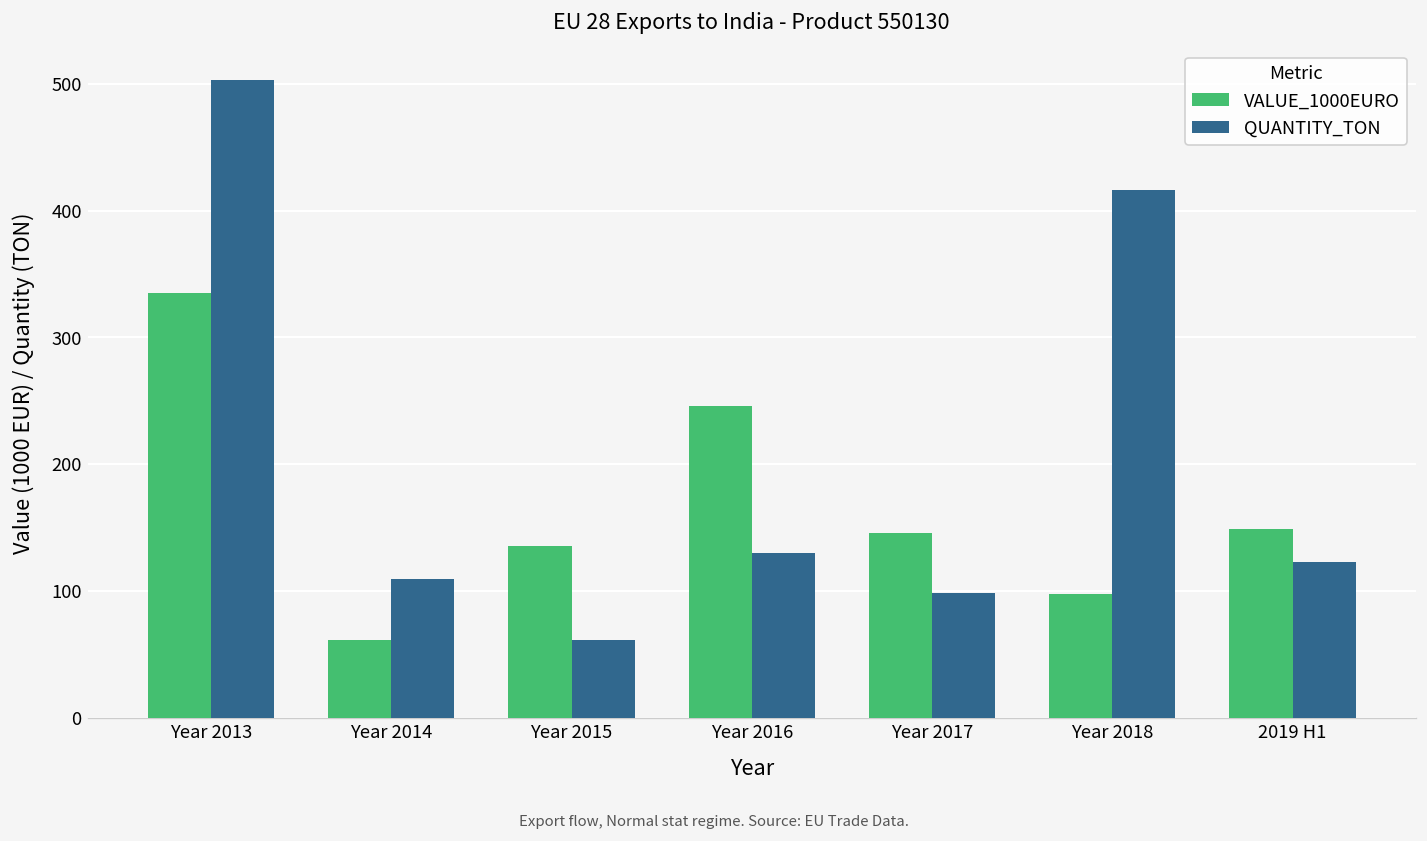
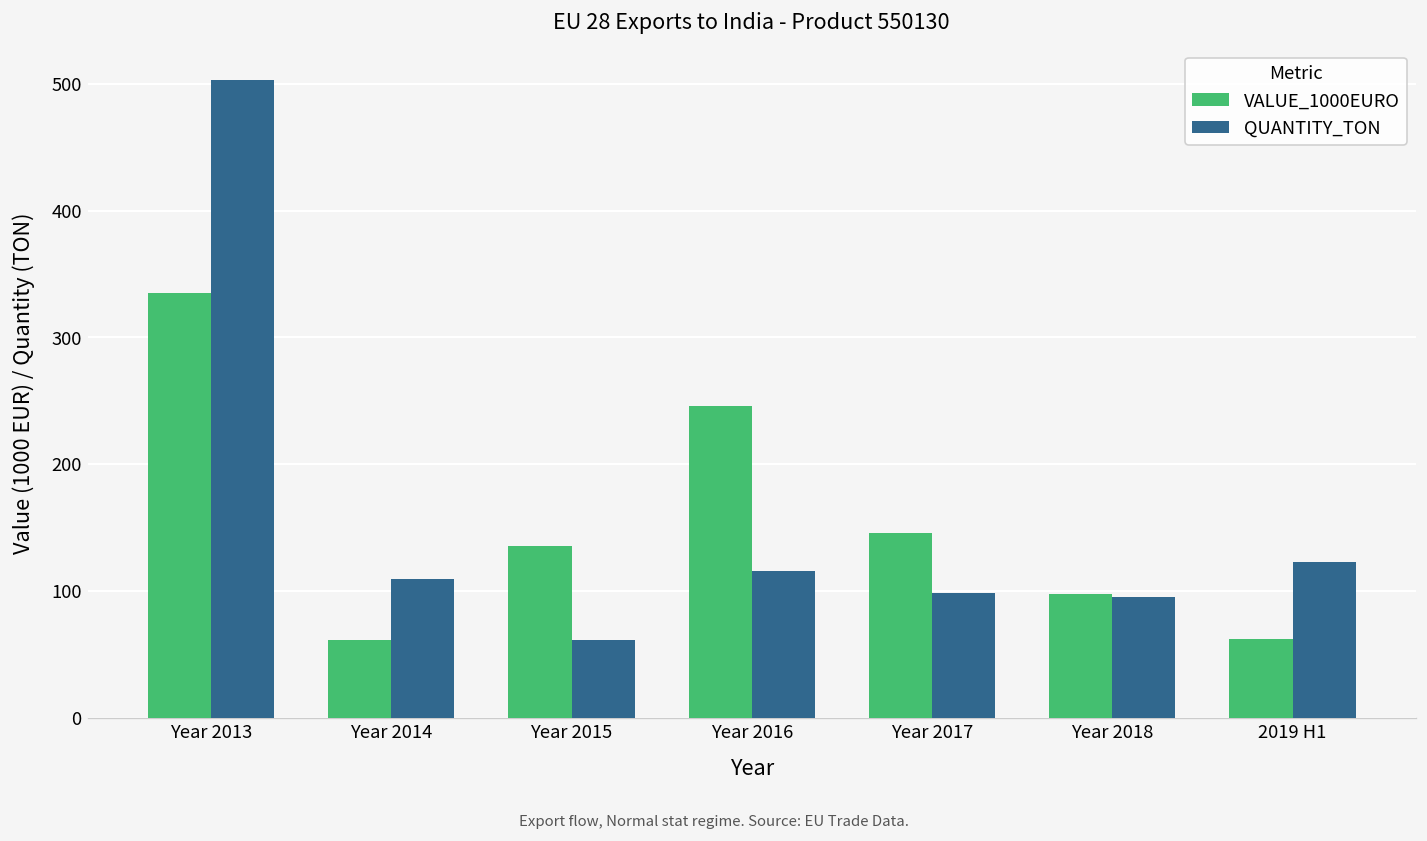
  {
    "VALUE_1000EURO": {
      "Year 2013": 335,
      "Year 2014": 62,
      "Year 2015": 136,
      "Year 2016": 246,
      "Year 2017": 146,
      "Year 2018": 98,
-     "2019 H1": 149
+     "2019 H1": 62
    },
    "QUANTITY_TON": {
      "Year 2013": 503,
      "Year 2014": 109,
      "Year 2015": 61,
-     "Year 2016": 130,
+     "Year 2016": 116,
      "Year 2017": 99,
-     "Year 2018": 416,
+     "Year 2018": 95,
      "2019 H1": 123
    }
  }
